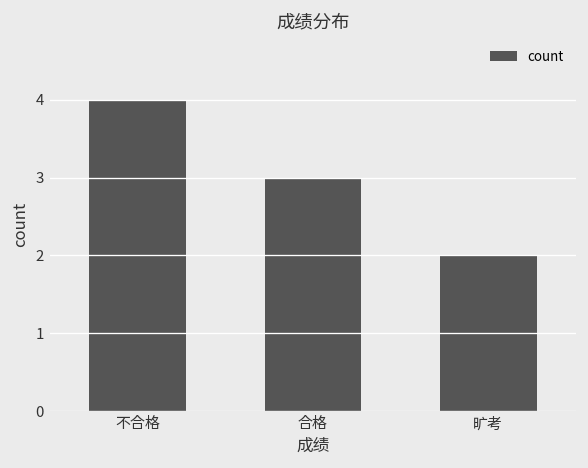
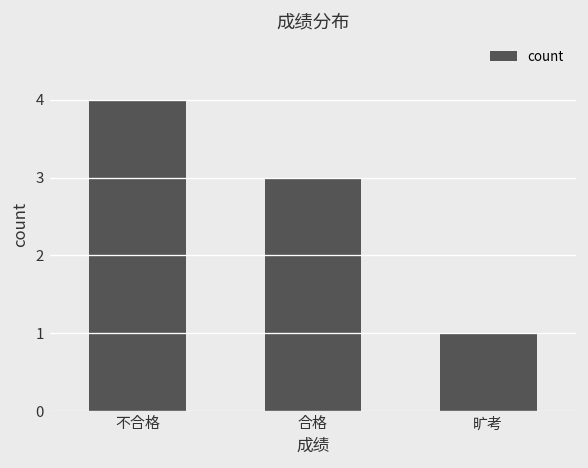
  {
    "不合格": 4,
    "合格": 3,
-   "旷考": 2
+   "旷考": 1
  }
